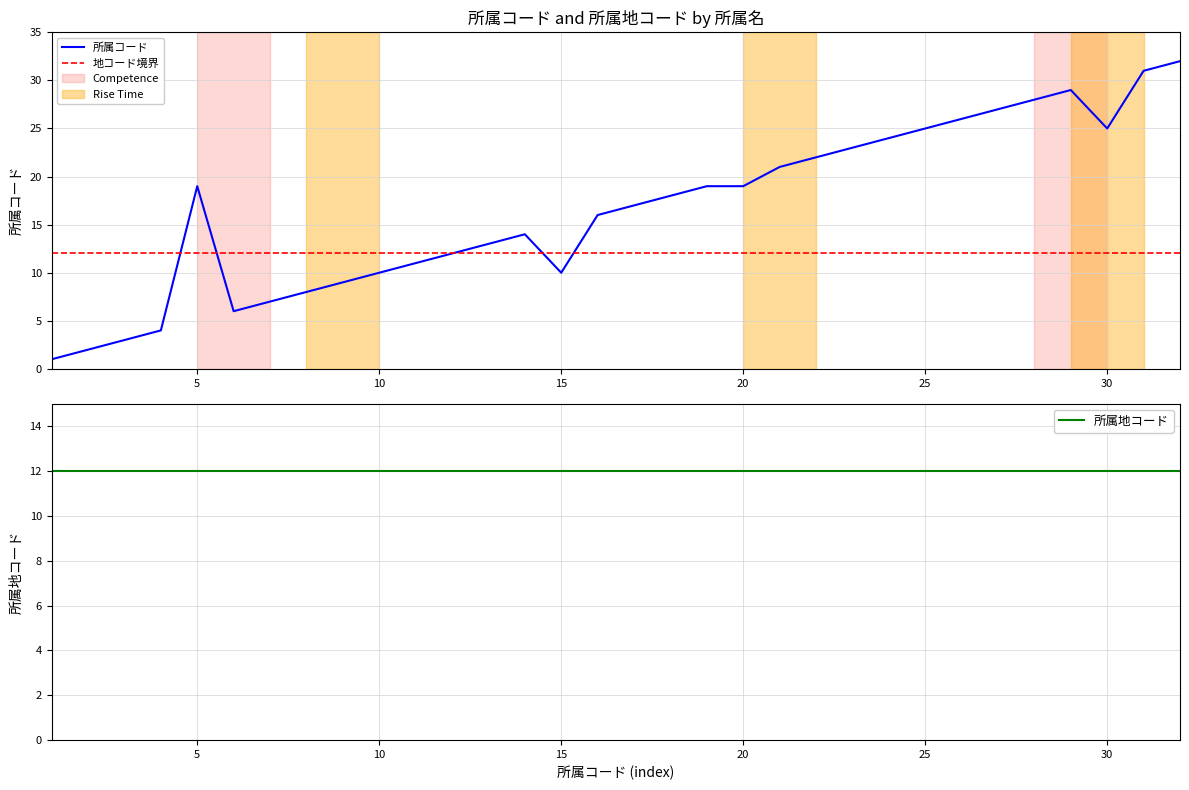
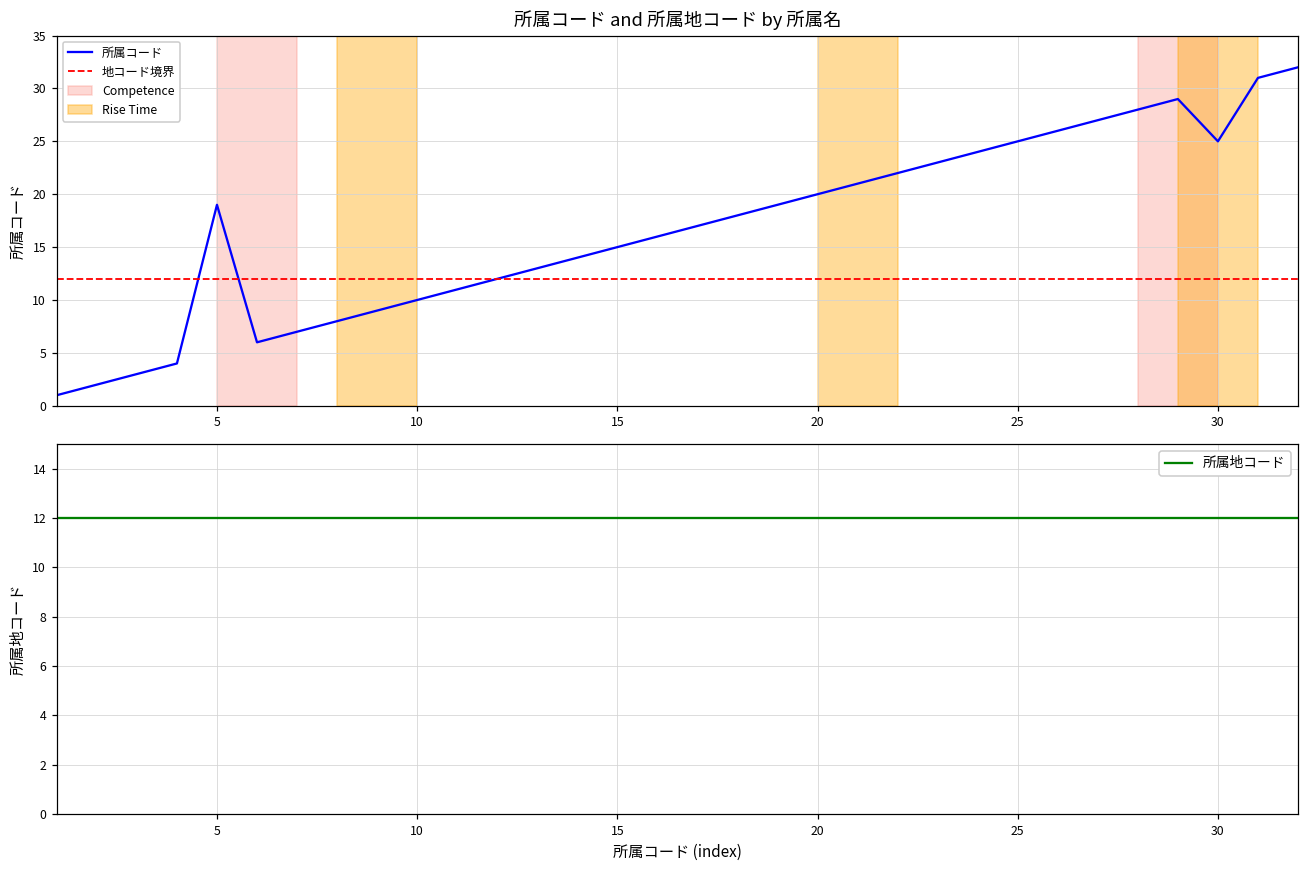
  {
    "所属コード and 所属地コード by 所属名": {
      "5": 19,
      "10": 10,
-     "15": 10,
-     "20": 19,
+     "15": 15,
+     "20": 20,
      "25": 25,
      "30": 25
    }
  }
